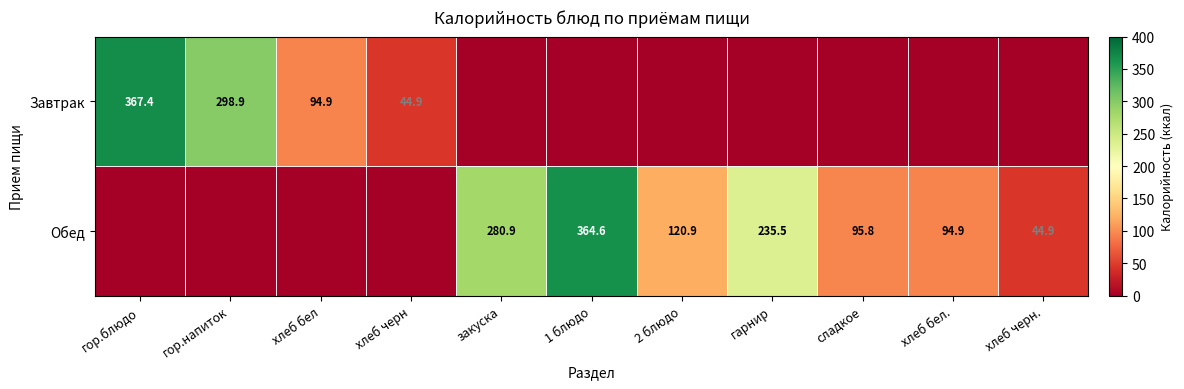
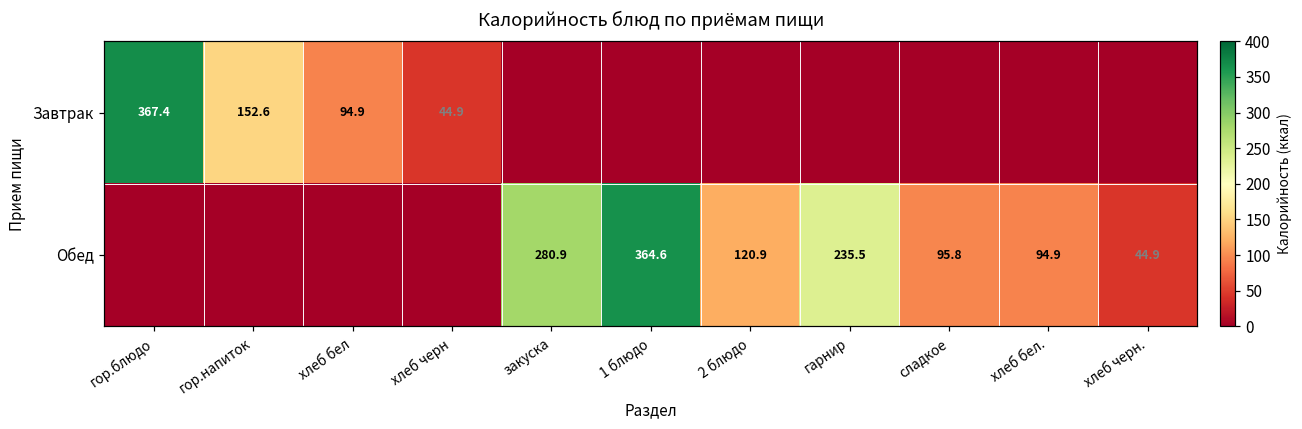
  {
    "Завтрак": {
      "гор.блюдо": 367.4,
-     "гор.напиток": 298.9,
+     "гор.напиток": 152.6,
      "хлеб бел": 94.9,
      "хлеб черн": 44.9
    },
    "Обед": {
      "закуска": 280.9,
      "1 блюдо": 364.6,
      "2 блюдо": 120.9,
      "гарнир": 235.5,
      "сладкое": 95.8,
      "хлеб бел.": 94.9,
      "хлеб черн.": 44.9
    }
  }
